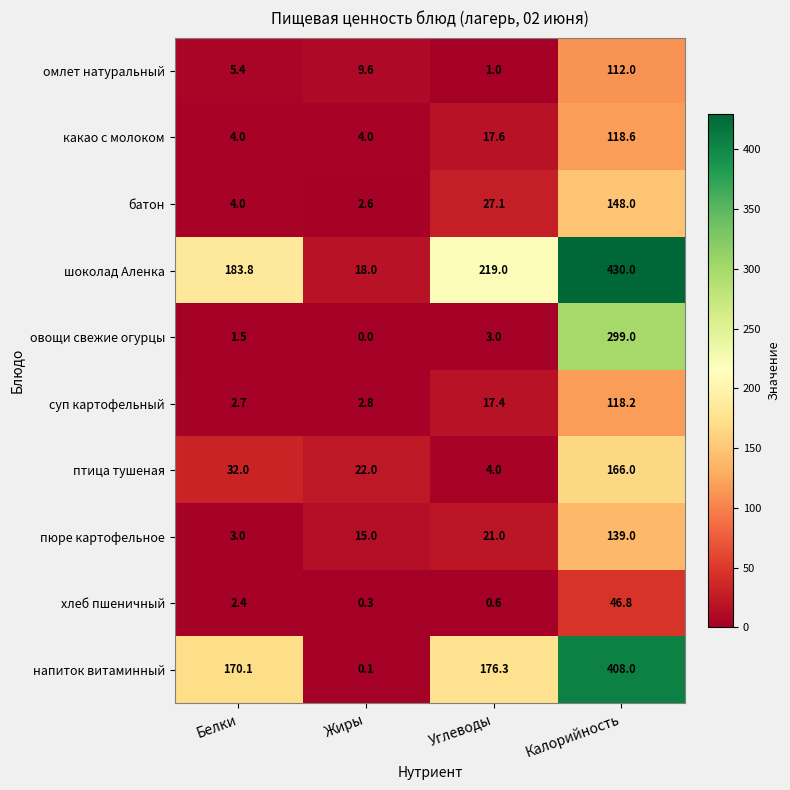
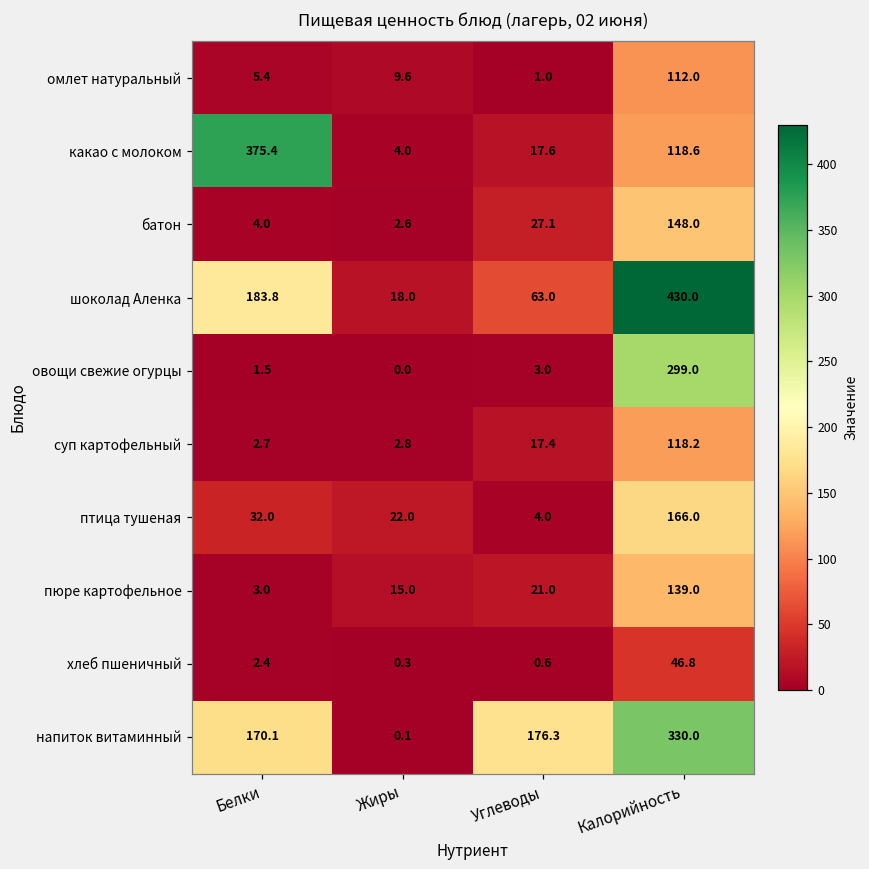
  {
    "омлет натуральный": {
      "Белки": 5.4,
      "Жиры": 9.6,
      "Углеводы": 1.0,
      "Калорийность": 112.0
    },
    "какао с молоком": {
-     "Белки": 4.0,
+     "Белки": 375.4,
      "Жиры": 4.0,
      "Углеводы": 17.6,
      "Калорийность": 118.6
    },
    "батон": {
      "Белки": 4.0,
      "Жиры": 2.6,
      "Углеводы": 27.1,
      "Калорийность": 148.0
    },
    "шоколад Аленка": {
      "Белки": 183.8,
      "Жиры": 18.0,
-     "Углеводы": 219.0,
+     "Углеводы": 63.0,
      "Калорийность": 430.0
    },
    "овощи свежие огурцы": {
      "Белки": 1.5,
      "Жиры": 0.0,
      "Углеводы": 3.0,
      "Калорийность": 299.0
    },
    "суп картофельный": {
      "Белки": 2.7,
      "Жиры": 2.8,
      "Углеводы": 17.4,
      "Калорийность": 118.2
    },
    "птица тушеная": {
      "Белки": 32.0,
      "Жиры": 22.0,
      "Углеводы": 4.0,
      "Калорийность": 166.0
    },
    "пюре картофельное": {
      "Белки": 3.0,
      "Жиры": 15.0,
      "Углеводы": 21.0,
      "Калорийность": 139.0
    },
    "хлеб пшеничный": {
      "Белки": 2.4,
      "Жиры": 0.3,
      "Углеводы": 0.6,
      "Калорийность": 46.8
    },
    "напиток витаминный": {
      "Белки": 170.1,
      "Жиры": 0.1,
      "Углеводы": 176.3,
-     "Калорийность": 408.0
+     "Калорийность": 330.0
    }
  }
